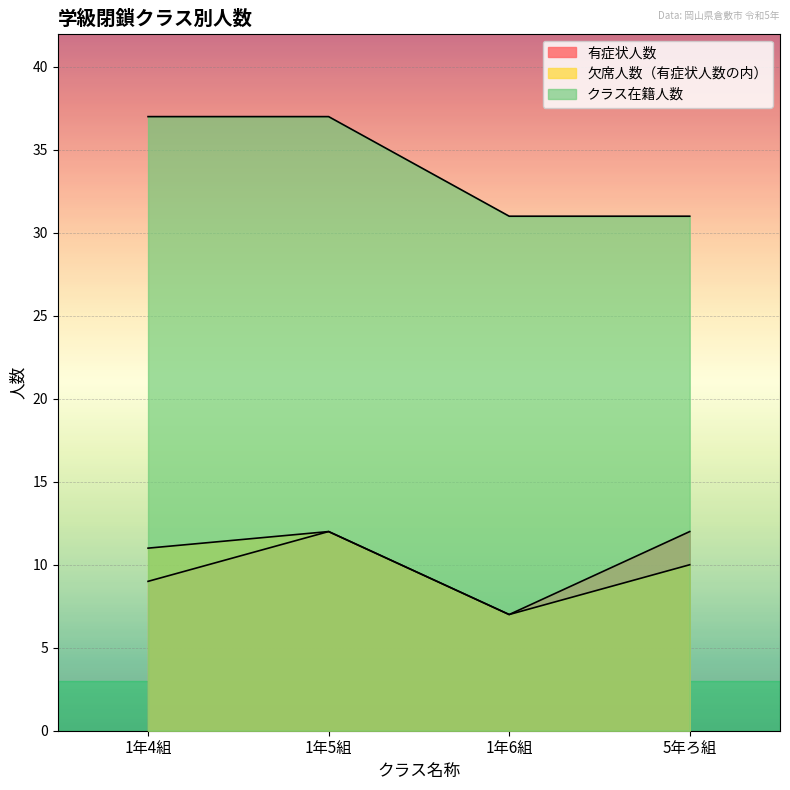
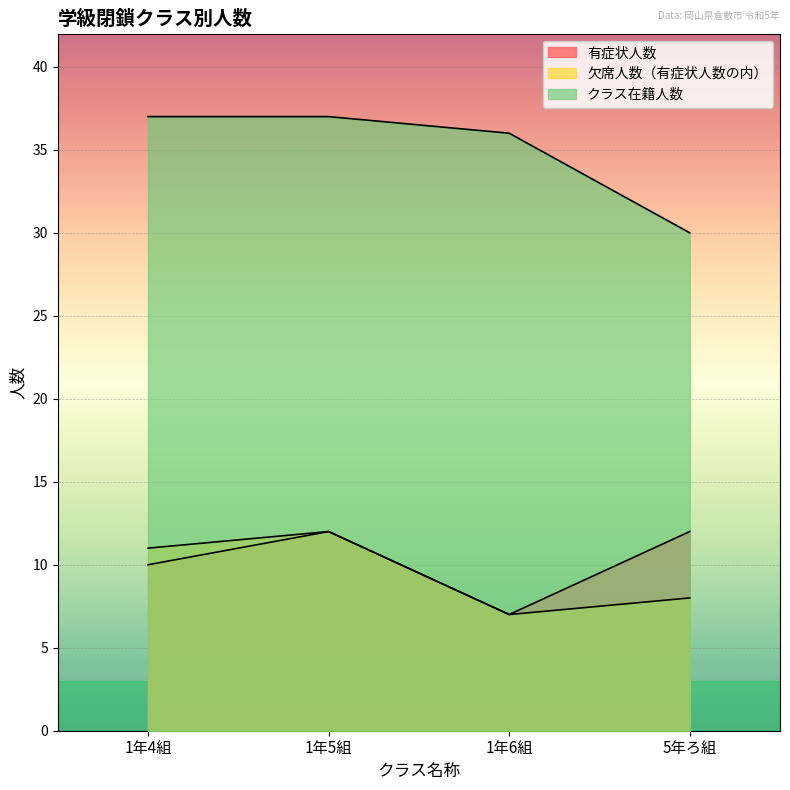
  {
    "有症状人数": {
-     "1年4組": 9,
+     "1年4組": 10,
      "5年ろ組": 12
    },
    "欠席人数（有症状人数の内）": {
      "1年4組": 11,
-     "5年ろ組": 10
+     "5年ろ組": 8
    },
    "クラス在籍人数": {
      "1年4組": 37,
      "1年5組": 37,
-     "1年6組": 31,
-     "5年ろ組": 31
+     "1年6組": 36,
+     "5年ろ組": 30
    }
  }
